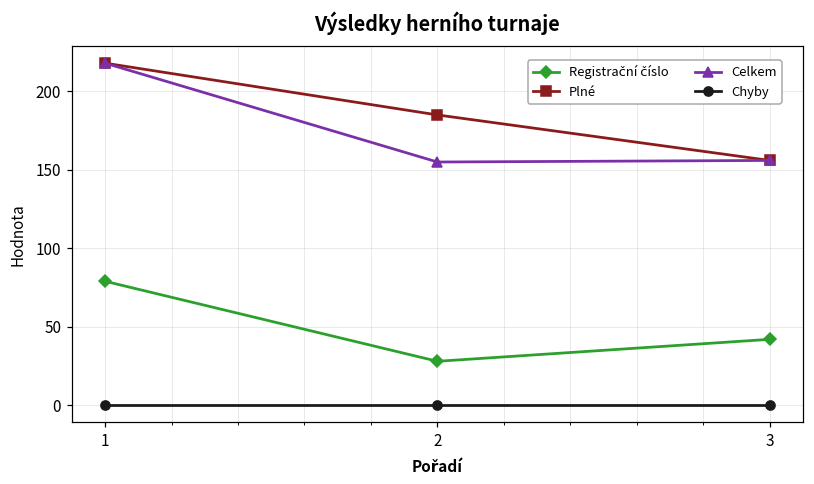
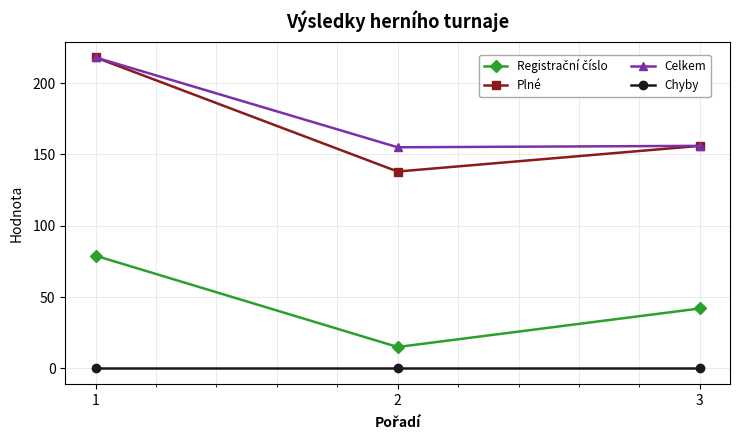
  {
    "Registrační číslo": {
      "1": 79,
-     "2": 28,
+     "2": 15,
      "3": 42
    },
    "Plné": {
-     "2": 185
+     "2": 138
    },
    "Celkem": {
      "2": 155
    },
    "Chyby": {
      "1": 0,
      "2": 0,
      "3": 0
    }
  }
